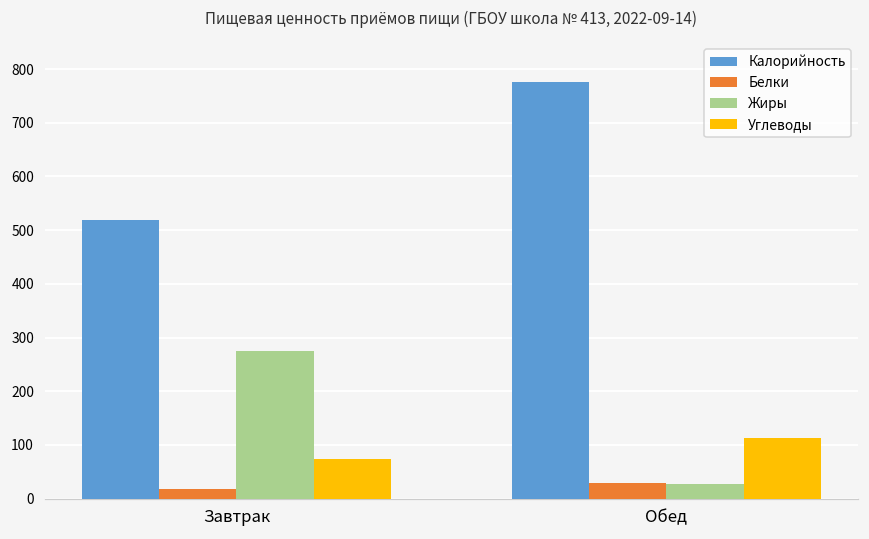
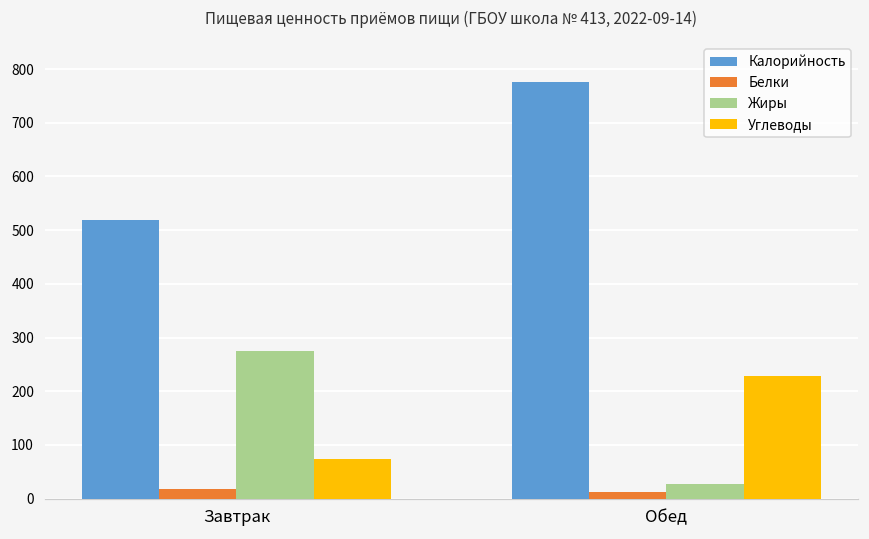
  {
    "Калорийность": {
      "Завтрак": 520,
      "Обед": 780
    },
    "Белки": {
      "Завтрак": 20,
-     "Обед": 30
+     "Обед": 10
    },
    "Жиры": {
      "Завтрак": 270,
      "Обед": 30
    },
    "Углеводы": {
      "Завтрак": 70,
-     "Обед": 110
+     "Обед": 230
    }
  }
